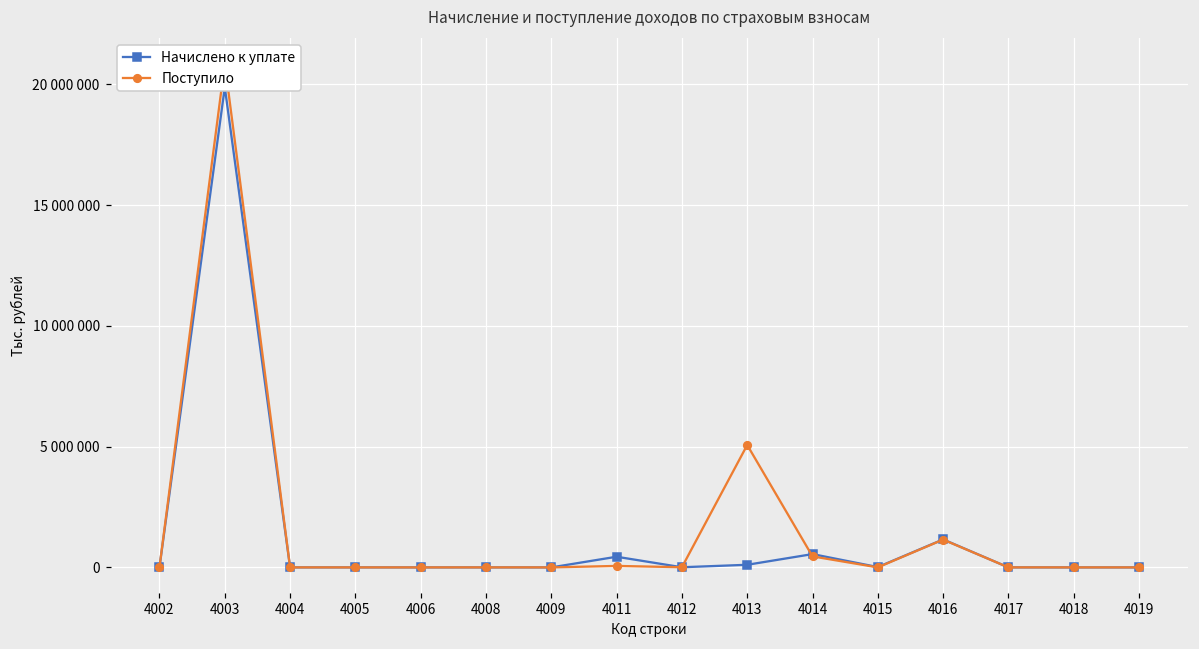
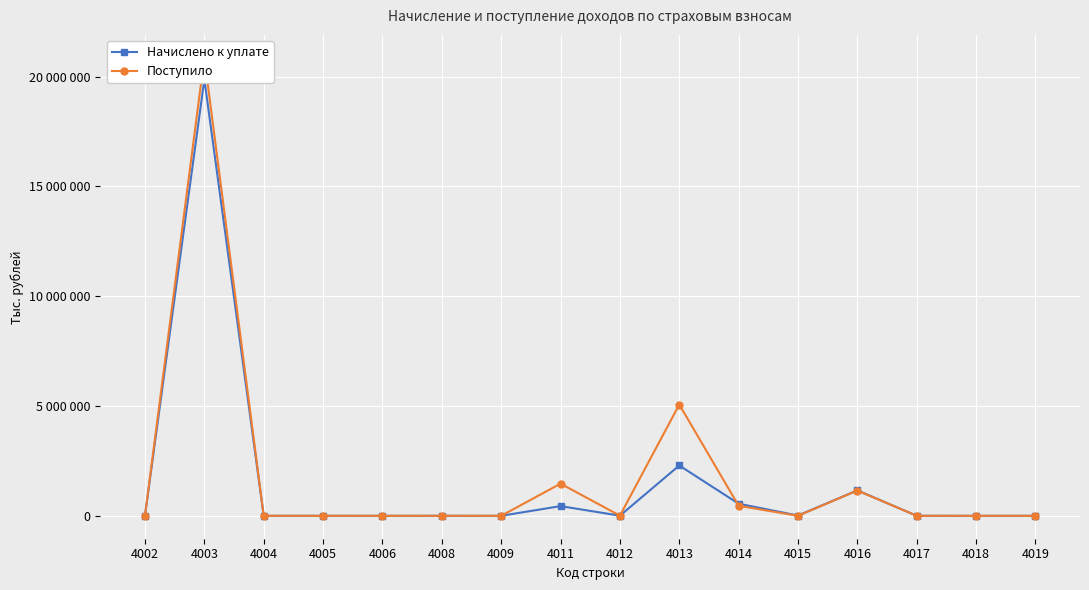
  {
    "Начислено к уплате": {
      "4011": 400000,
-     "4013": 100000
+     "4013": 2300000
    },
    "Поступило": {
-     "4011": 100000,
+     "4011": 1500000,
      "4013": 5100000
    }
  }
